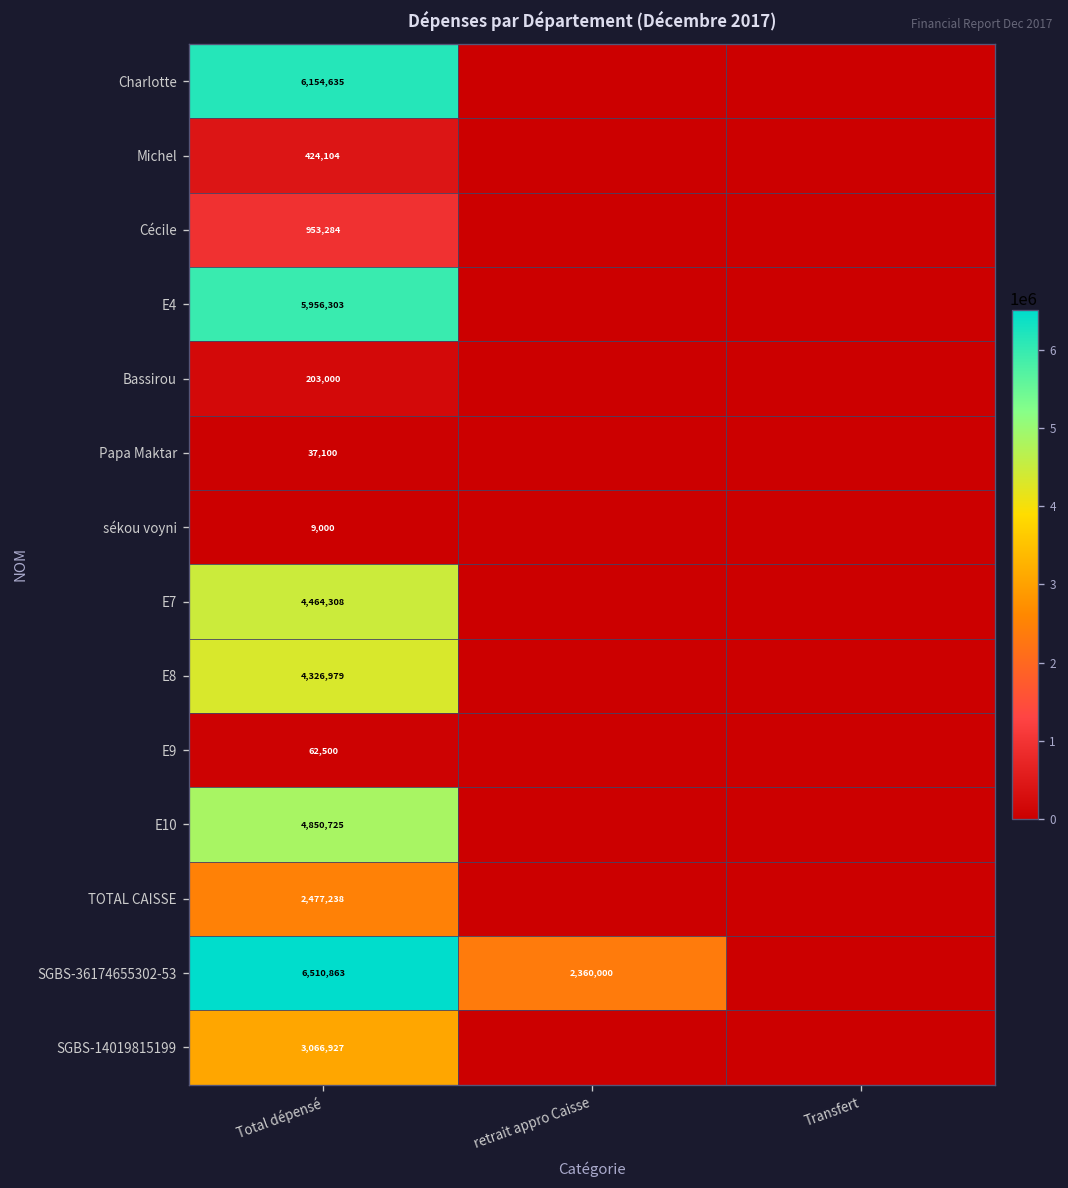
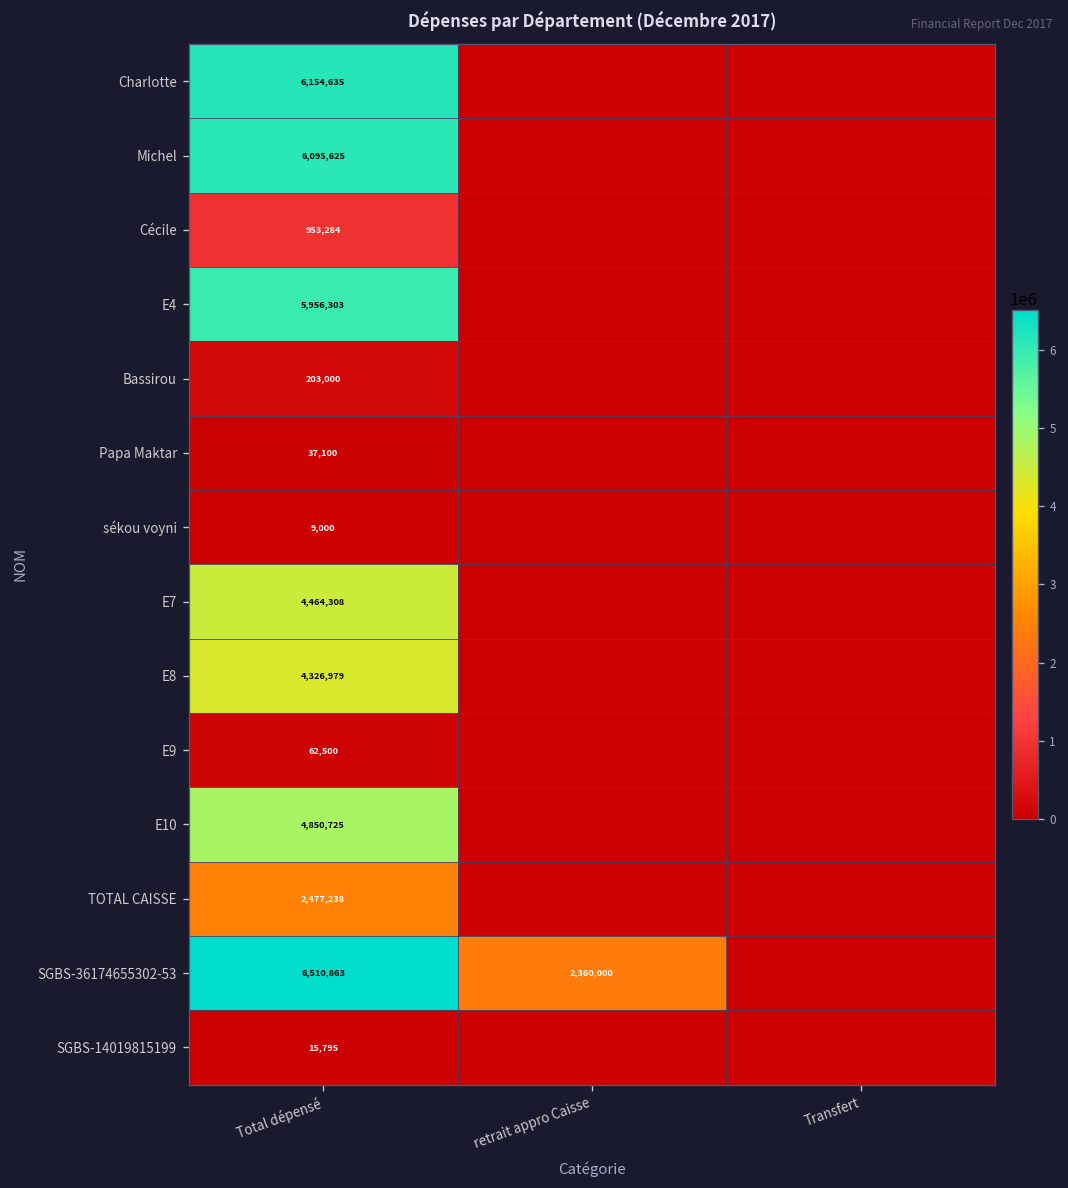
  {
    "Charlotte": {
      "Total dépensé": "6,154,635"
    },
    "Michel": {
-     "Total dépensé": "424,104"
+     "Total dépensé": "6,095,625"
    },
    "Cécile": {
      "Total dépensé": "953,284"
    },
    "E4": {
      "Total dépensé": "5,956,303"
    },
    "Bassirou": {
      "Total dépensé": "203,000"
    },
    "Papa Maktar": {
      "Total dépensé": "37,100"
    },
    "sékou voyni": {
      "Total dépensé": "9,000"
    },
    "E7": {
      "Total dépensé": "4,464,308"
    },
    "E8": {
      "Total dépensé": "4,326,979"
    },
    "E9": {
      "Total dépensé": "62,500"
    },
    "E10": {
      "Total dépensé": "4,850,725"
    },
    "TOTAL CAISSE": {
      "Total dépensé": "2,477,238"
    },
    "SGBS-36174655302-53": {
      "Total dépensé": "6,510,863",
      "retrait appro Caisse": "2,360,000"
    },
    "SGBS-14019815199": {
-     "Total dépensé": "3,066,927"
+     "Total dépensé": "15,795"
    }
  }
